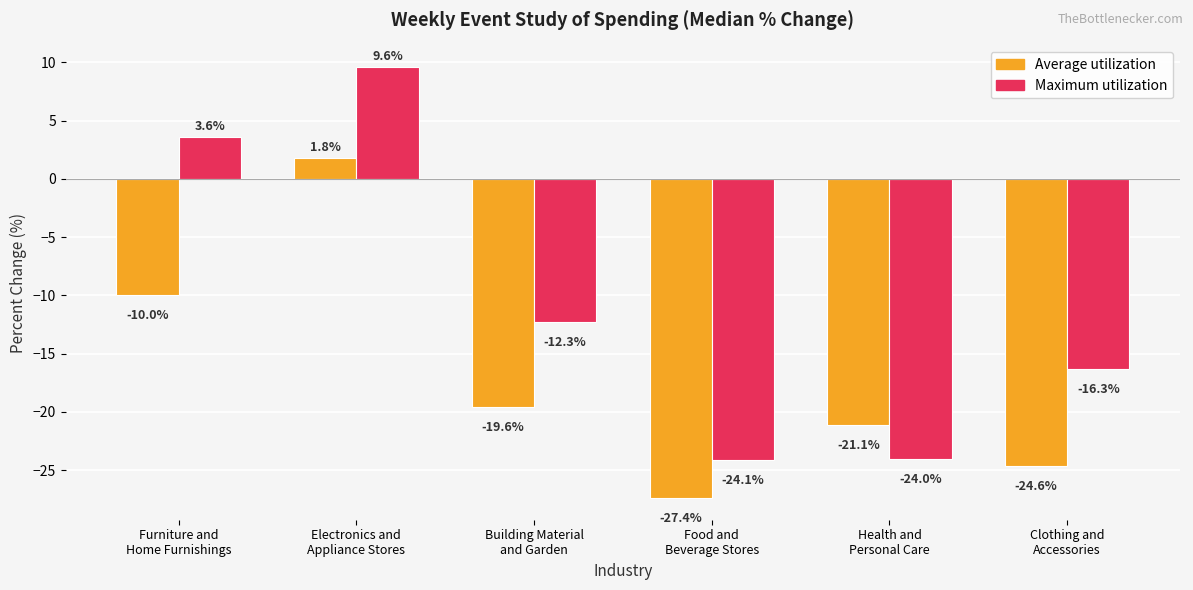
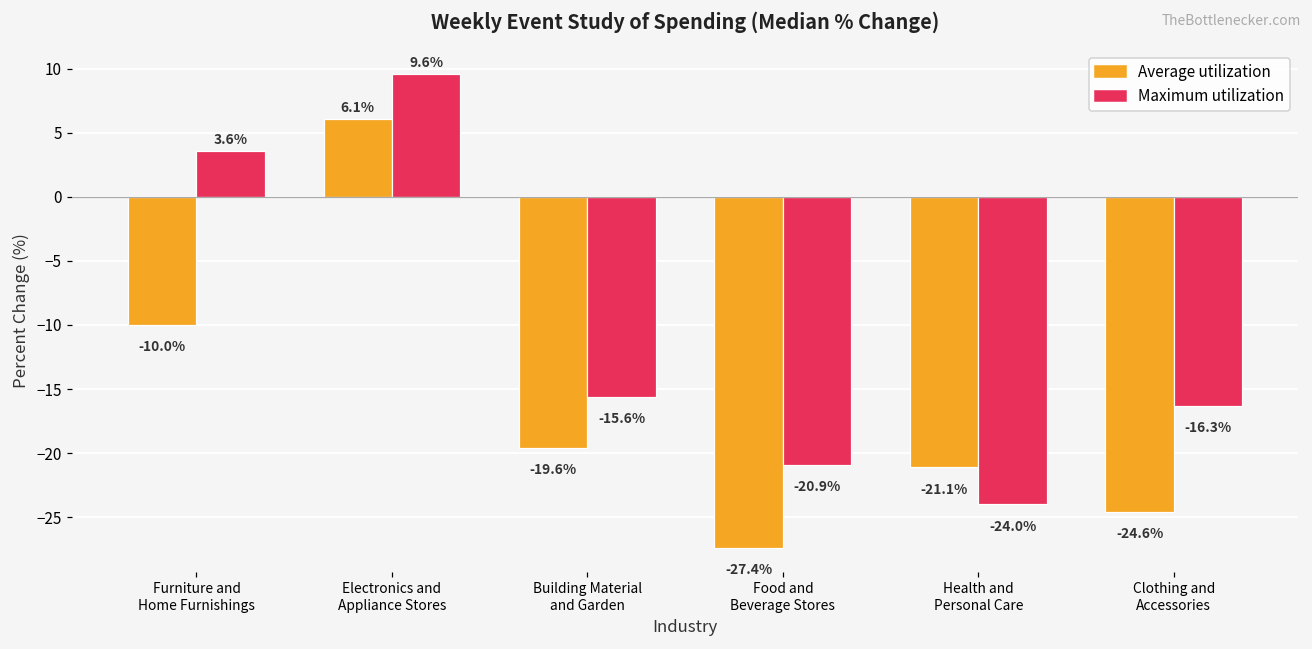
  {
    "Average utilization": {
      "Furniture and Home Furnishings": "-10.0%",
-     "Electronics and Appliance Stores": "1.8%",
+     "Electronics and Appliance Stores": "6.1%",
      "Building Material and Garden": "-19.6%",
      "Food and Beverage Stores": "-27.4%",
      "Health and Personal Care": "-21.1%",
      "Clothing and Accessories": "-24.6%"
    },
    "Maximum utilization": {
      "Furniture and Home Furnishings": "3.6%",
      "Electronics and Appliance Stores": "9.6%",
-     "Building Material and Garden": "-12.3%",
-     "Food and Beverage Stores": "-24.1%",
+     "Building Material and Garden": "-15.6%",
+     "Food and Beverage Stores": "-20.9%",
      "Health and Personal Care": "-24.0%",
      "Clothing and Accessories": "-16.3%"
    }
  }
